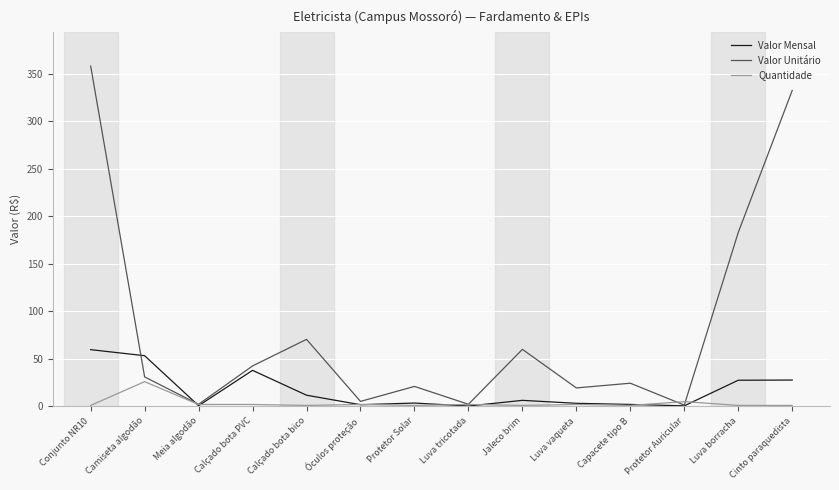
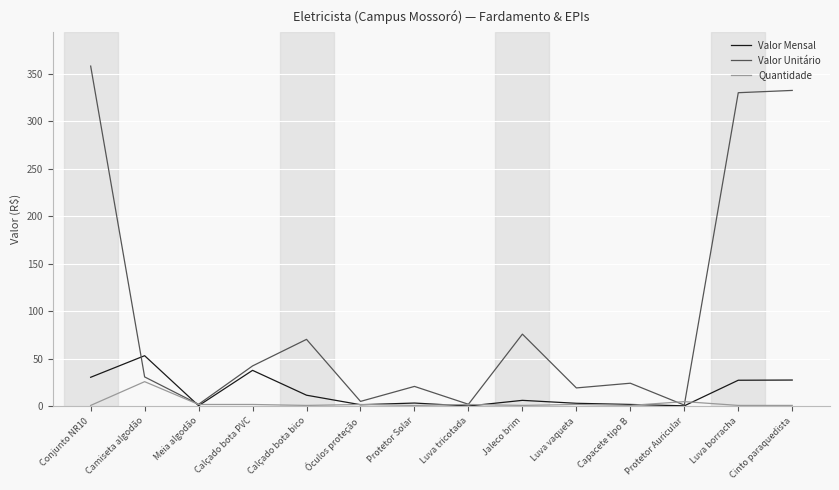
  {
    "Valor Mensal": {
-     "Conjunto NR10": 60,
+     "Conjunto NR10": 30,
      "Camiseta algodão": 50,
      "Calçado bota PVC": 40,
      "Calçado bota bico": 10,
      "Jaleco brim": 10,
      "Luva borracha": 30,
      "Cinto paraquedista": 30
    },
    "Valor Unitário": {
      "Conjunto NR10": 360,
      "Camiseta algodão": 30,
      "Calçado bota PVC": 40,
      "Calçado bota bico": 70,
      "Óculos proteção": 10,
      "Protetor Solar": 20,
-     "Jaleco brim": 60,
+     "Jaleco brim": 80,
      "Luva vaqueta": 20,
      "Capacete tipo B": 20,
-     "Luva borracha": 180,
+     "Luva borracha": 330,
      "Cinto paraquedista": 330
    },
    "Quantidade": {
      "Conjunto NR10": 0,
      "Camiseta algodão": 30,
      "Calçado bota PVC": 0,
      "Calçado bota bico": 0,
      "Jaleco brim": 0,
      "Protetor Auricular": 10,
      "Luva borracha": 0,
      "Cinto paraquedista": 0
    }
  }
